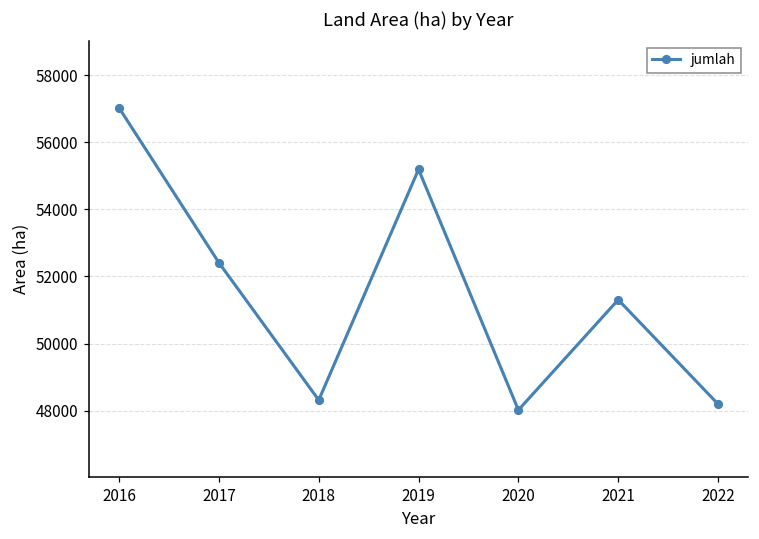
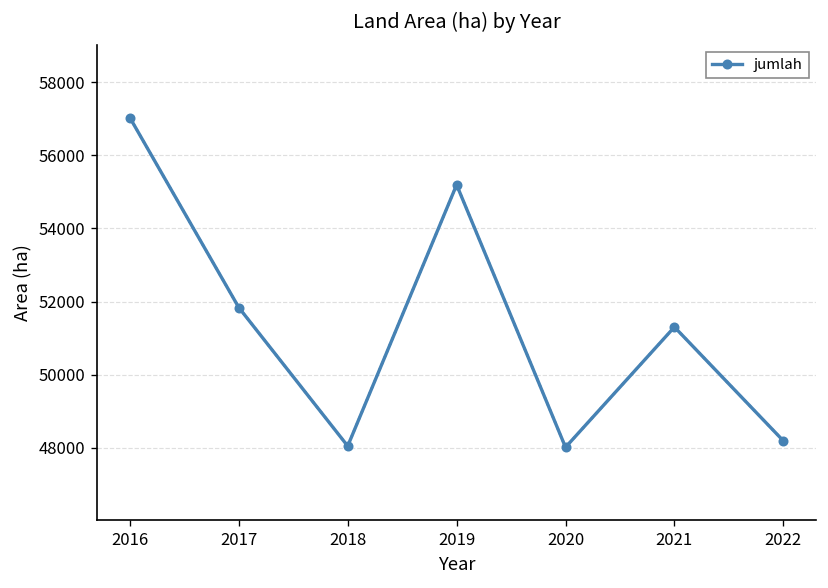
  {
    "2016": 57000,
-   "2017": 52400,
-   "2018": 48300,
+   "2017": 51800,
+   "2018": 48100,
    "2019": 55200,
    "2020": 48000,
    "2021": 51300,
    "2022": 48200
  }
